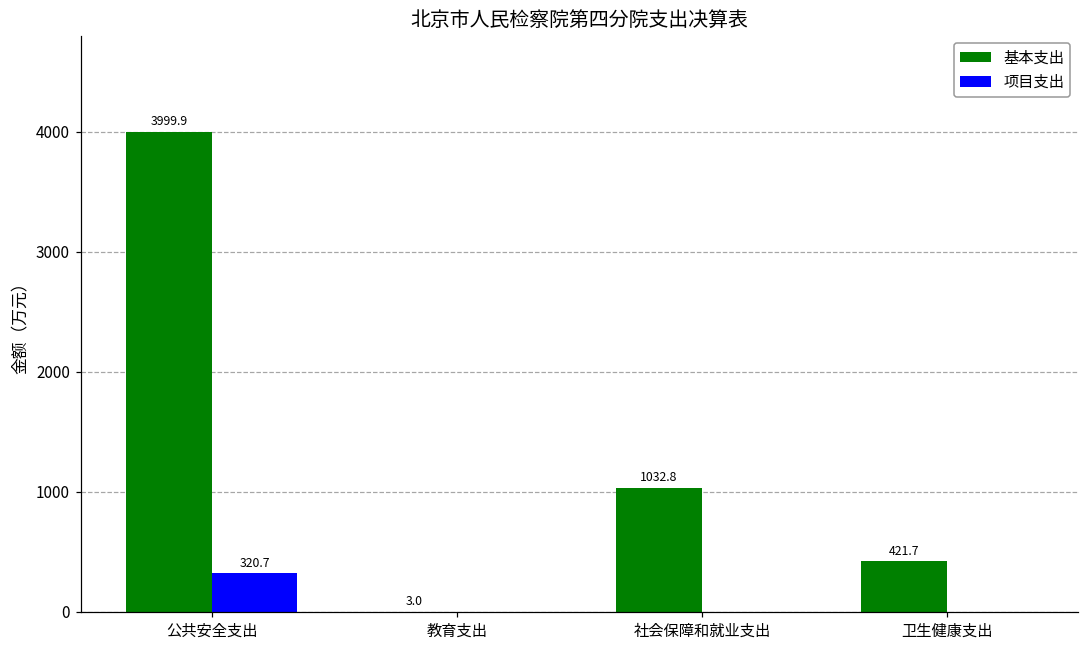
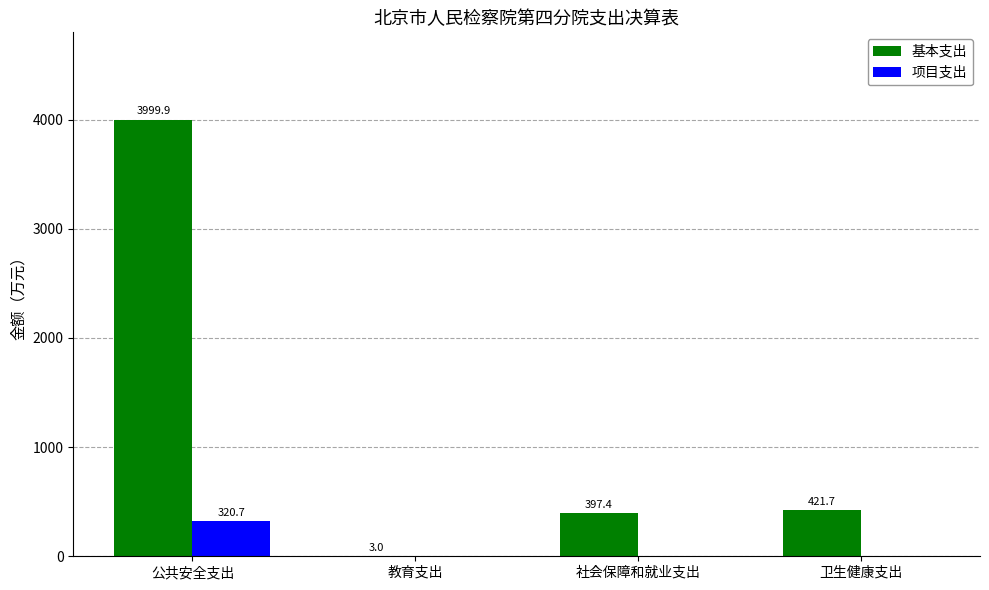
  {
    "基本支出": {
      "公共安全支出": 3999.9,
      "教育支出": 3.0,
-     "社会保障和就业支出": 1032.8,
+     "社会保障和就业支出": 397.4,
      "卫生健康支出": 421.7
    },
    "项目支出": {
      "公共安全支出": 320.7
    }
  }
